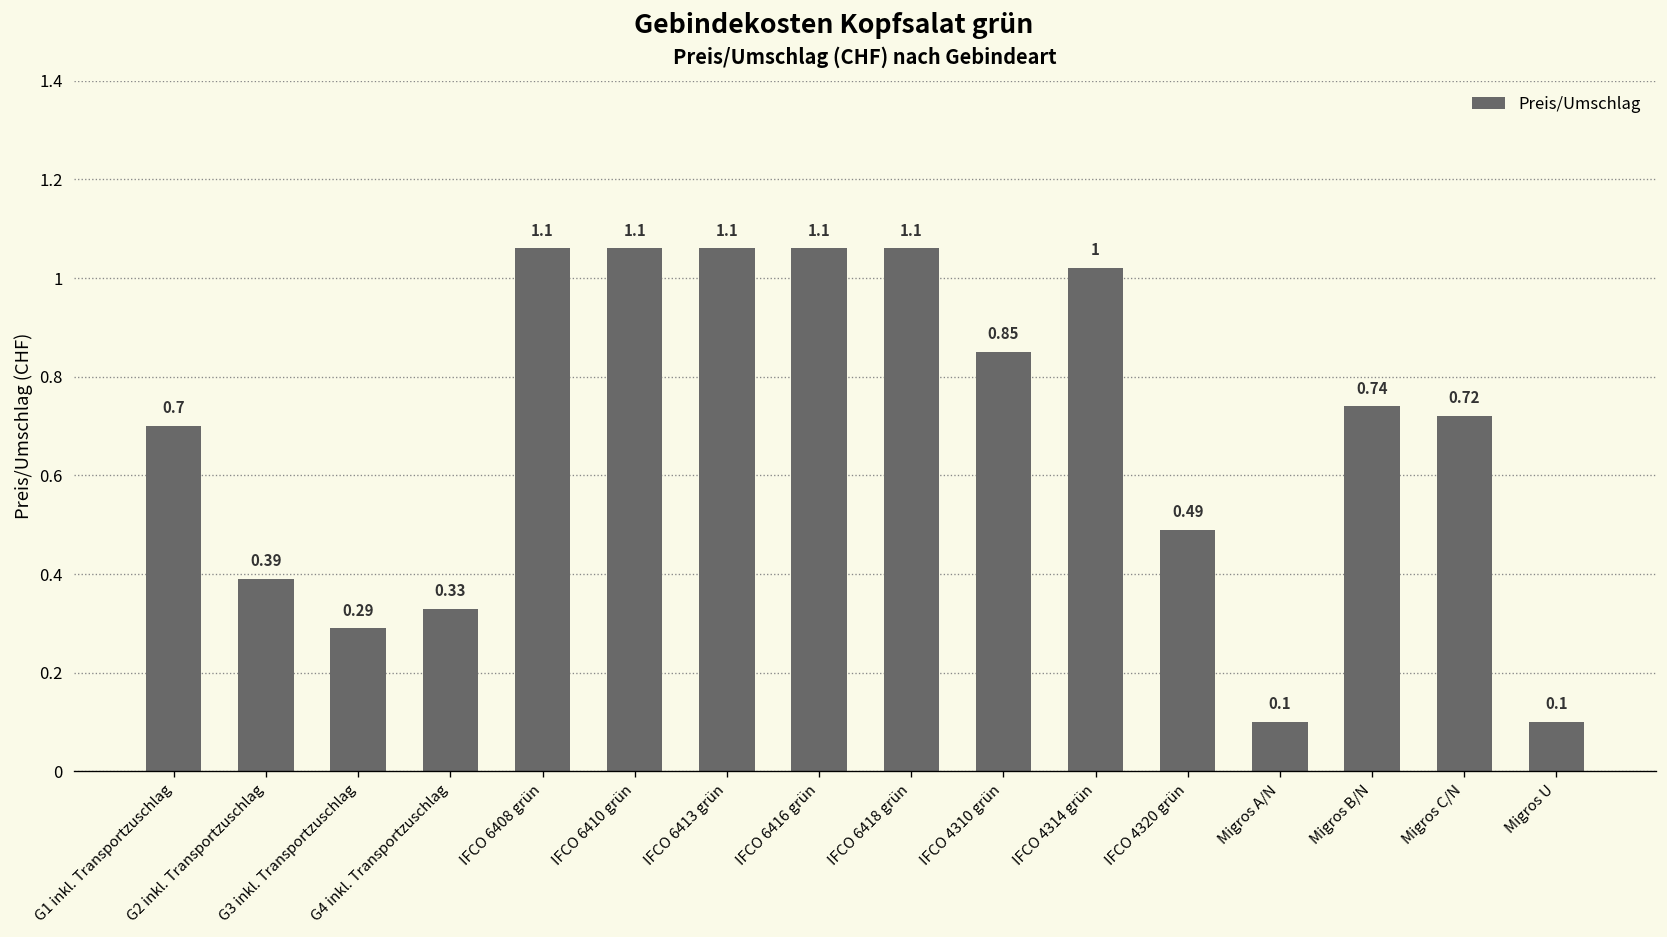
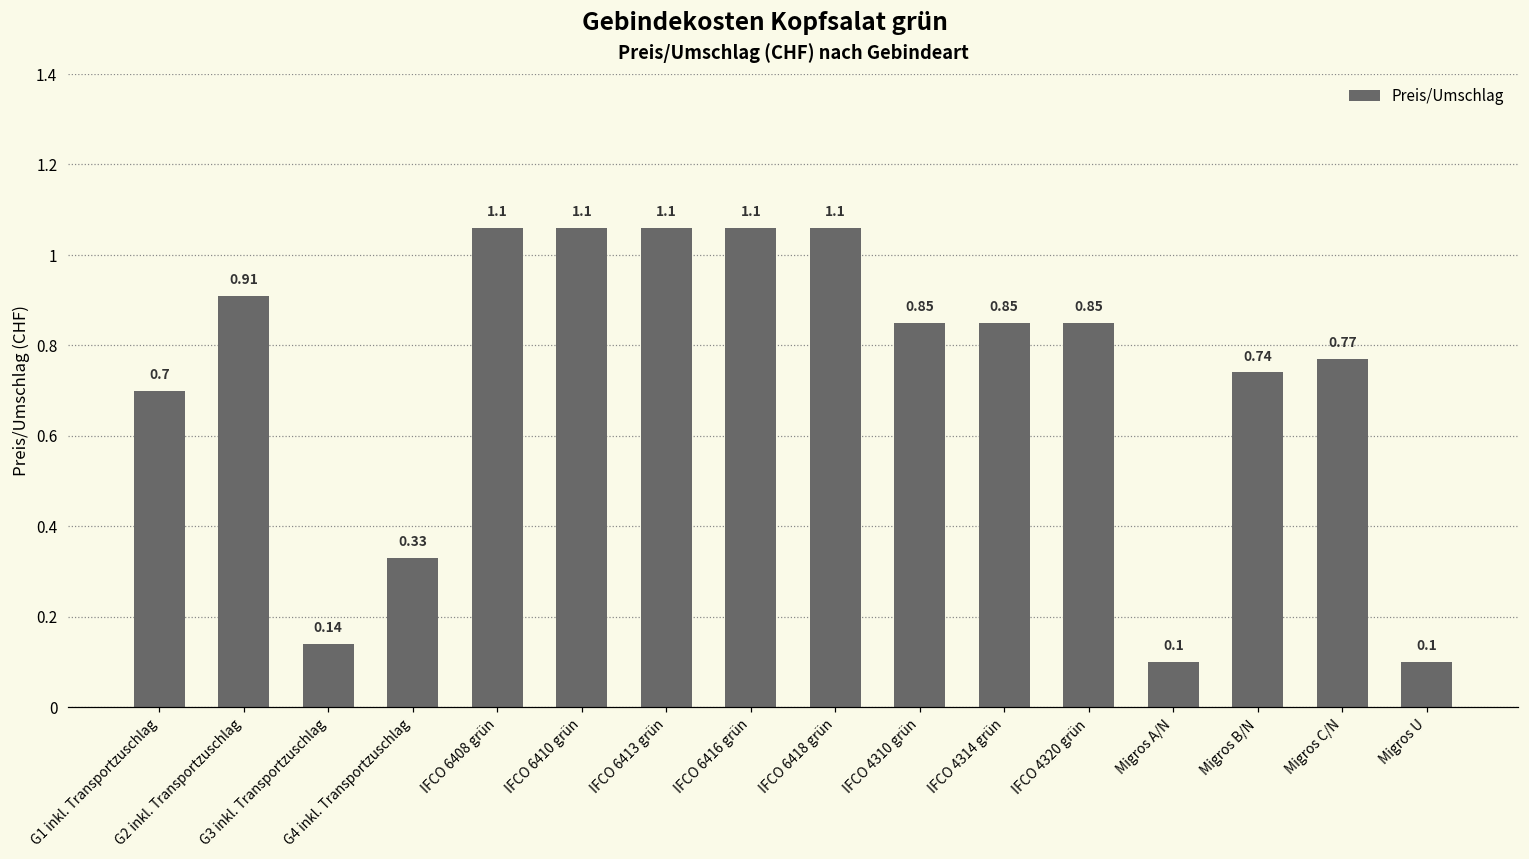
  {
    "G1 inkl. Transportzuschlag": 0.7,
-   "G2 inkl. Transportzuschlag": 0.39,
-   "G3 inkl. Transportzuschlag": 0.29,
+   "G2 inkl. Transportzuschlag": 0.91,
+   "G3 inkl. Transportzuschlag": 0.14,
    "G4 inkl. Transportzuschlag": 0.33,
    "IFCO 6408 grün": 1.1,
    "IFCO 6410 grün": 1.1,
    "IFCO 6413 grün": 1.1,
    "IFCO 6416 grün": 1.1,
    "IFCO 6418 grün": 1.1,
    "IFCO 4310 grün": 0.85,
-   "IFCO 4314 grün": 1,
-   "IFCO 4320 grün": 0.49,
+   "IFCO 4314 grün": 0.85,
+   "IFCO 4320 grün": 0.85,
    "Migros A/N": 0.1,
    "Migros B/N": 0.74,
-   "Migros C/N": 0.72,
+   "Migros C/N": 0.77,
    "Migros U": 0.1
  }
